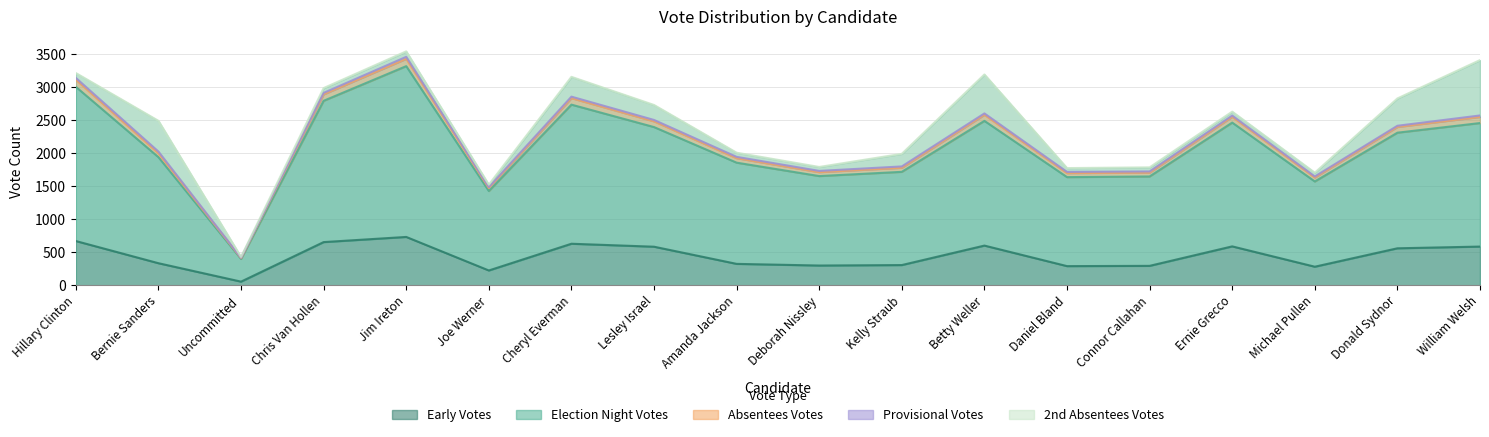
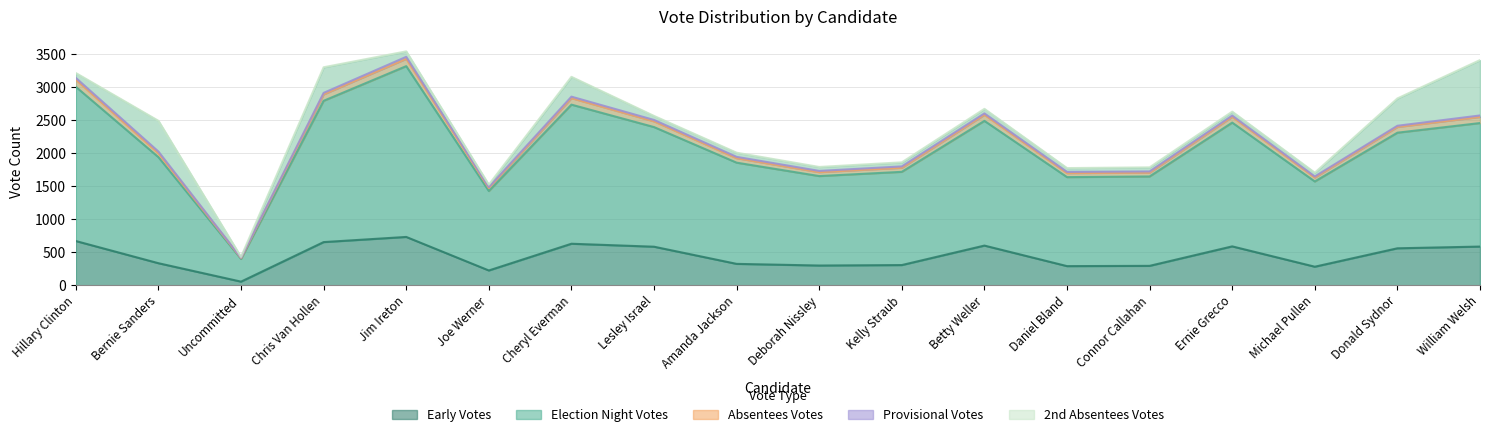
  {
    "2nd Absentees Votes": {
-     "Chris Van Hollen": 100,
-     "Lesley Israel": 200,
-     "Kelly Straub": 200,
-     "Betty Weller": 600
+     "Chris Van Hollen": 400,
+     "Lesley Israel": 100,
+     "Kelly Straub": 100,
+     "Betty Weller": 100
    }
  }
